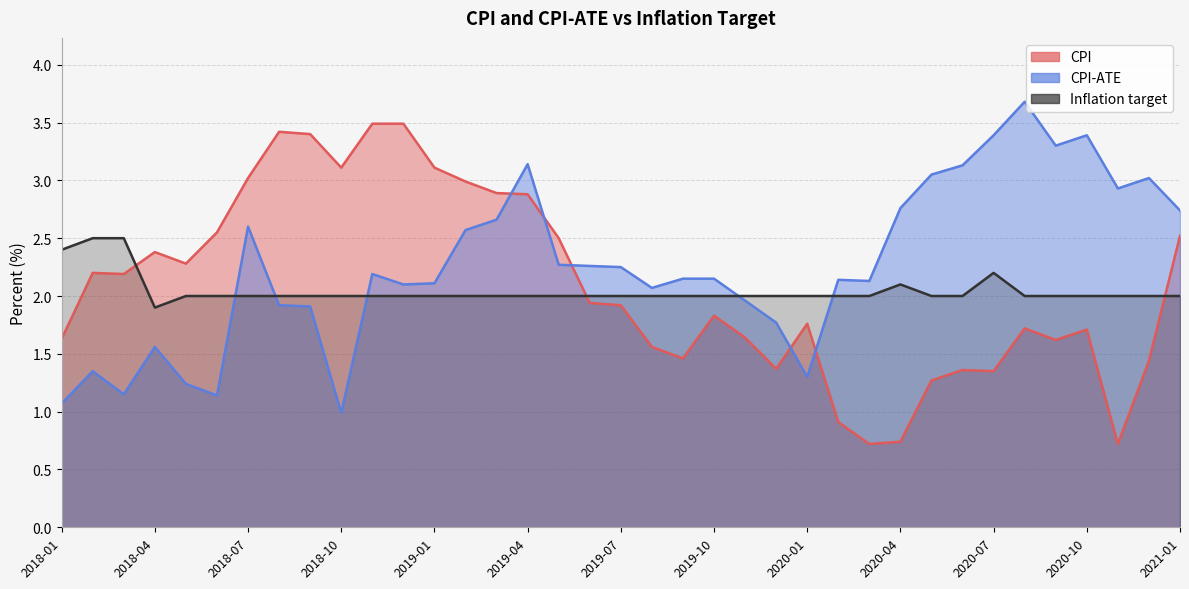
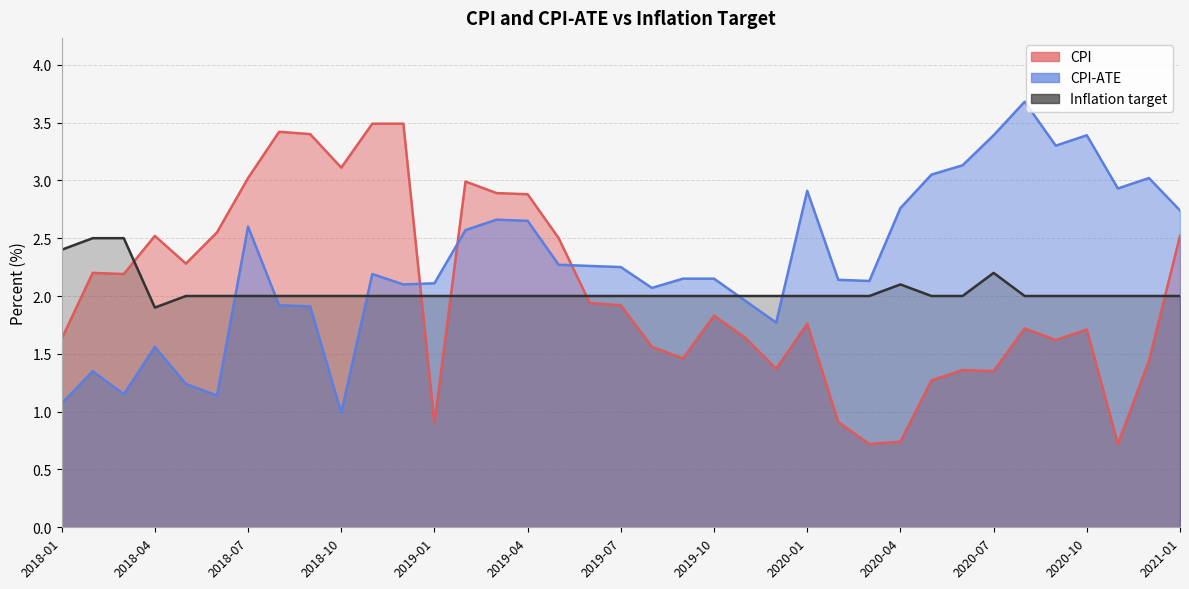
  {
    "CPI": {
      "2018-01": 1.63,
-     "2018-04": 2.38,
+     "2018-04": 2.52,
      "2018-07": 3.02,
      "2018-10": 3.11,
-     "2019-01": 3.11,
+     "2019-01": 0.90,
      "2019-04": 2.88,
      "2019-07": 1.92,
      "2019-10": 1.83,
      "2020-01": 1.76,
      "2020-04": 0.74,
      "2020-07": 1.35,
      "2020-10": 1.71,
      "2021-01": 2.52
    },
    "CPI-ATE": {
      "2018-01": 1.07,
      "2018-04": 1.56,
      "2018-07": 2.60,
      "2018-10": 0.99,
      "2019-01": 2.11,
-     "2019-04": 3.14,
+     "2019-04": 2.65,
      "2019-07": 2.25,
      "2019-10": 2.15,
-     "2020-01": 1.30,
+     "2020-01": 2.91,
      "2020-04": 2.76,
      "2020-07": 3.39,
      "2020-10": 3.39,
      "2021-01": 2.74
    },
    "Inflation target": {
      "2018-01": 2.40,
      "2018-04": 1.90,
      "2018-07": 2.00,
      "2018-10": 2.00,
      "2019-01": 2.00,
      "2019-04": 2.00,
      "2019-07": 2.00,
      "2019-10": 2.00,
      "2020-01": 2.00,
      "2020-04": 2.10,
      "2020-07": 2.20,
      "2020-10": 2.00,
      "2021-01": 2.00
    }
  }
